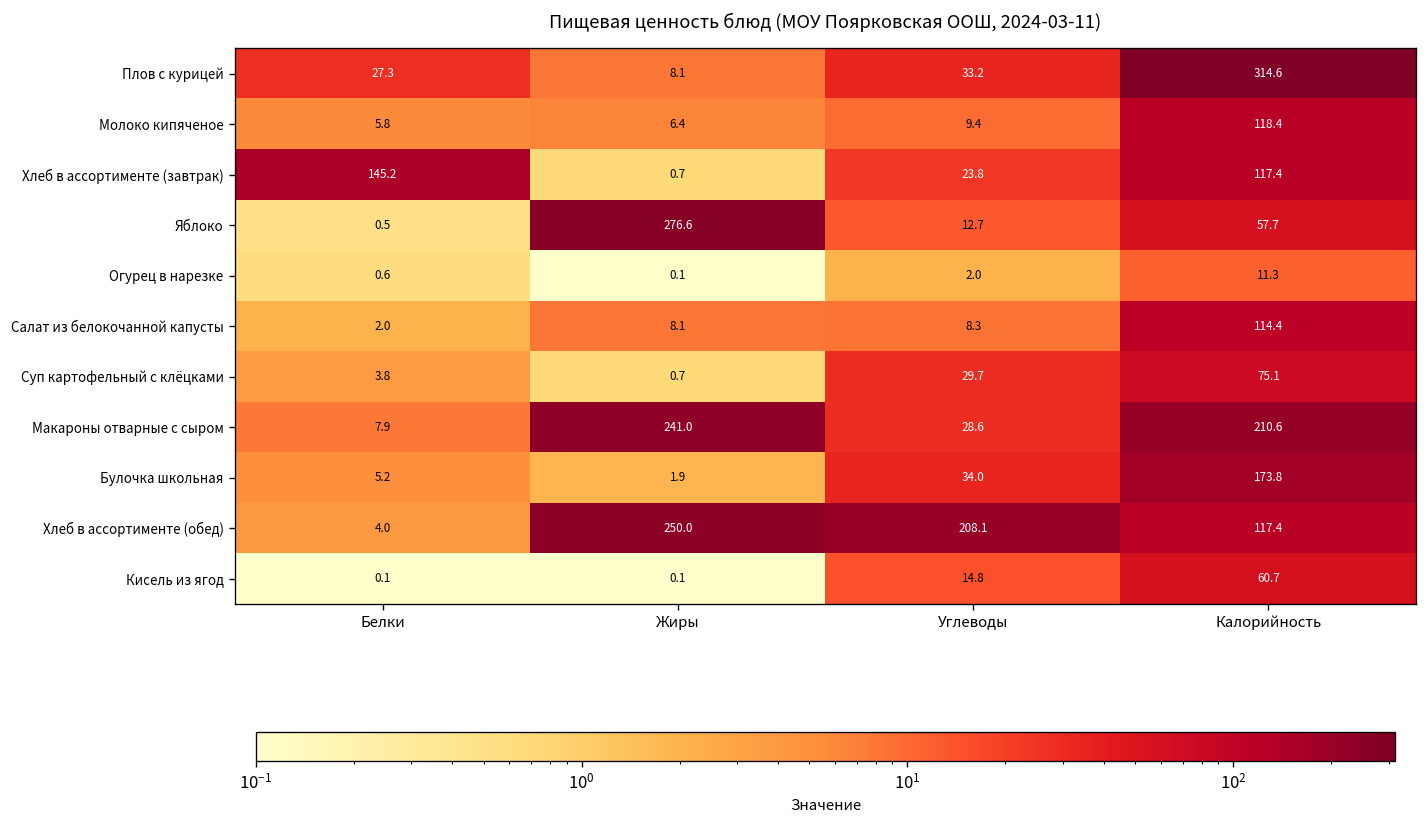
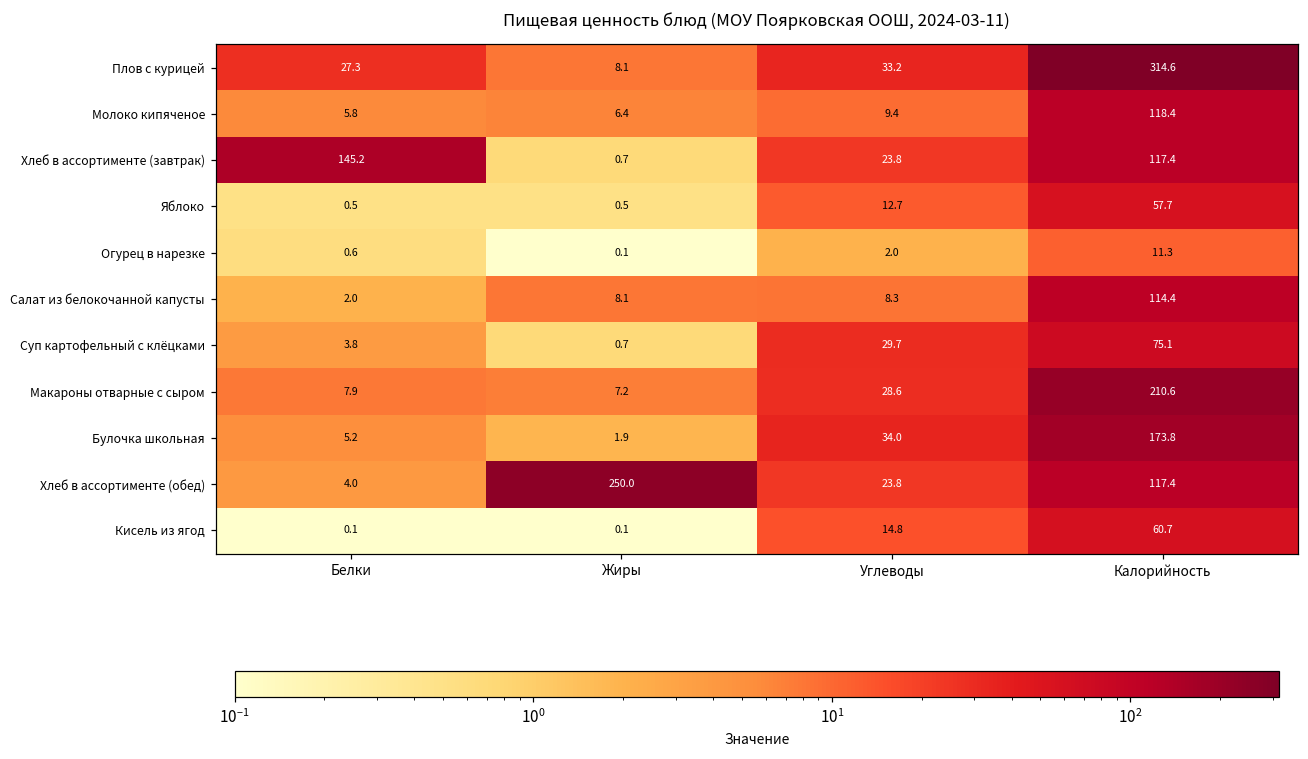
  {
    "Плов с курицей": {
      "Белки": 27.3,
      "Жиры": 8.1,
      "Углеводы": 33.2,
      "Калорийность": 314.6
    },
    "Молоко кипяченое": {
      "Белки": 5.8,
      "Жиры": 6.4,
      "Углеводы": 9.4,
      "Калорийность": 118.4
    },
    "Хлеб в ассортименте (завтрак)": {
      "Белки": 145.2,
      "Жиры": 0.7,
      "Углеводы": 23.8,
      "Калорийность": 117.4
    },
    "Яблоко": {
      "Белки": 0.5,
-     "Жиры": 276.6,
+     "Жиры": 0.5,
      "Углеводы": 12.7,
      "Калорийность": 57.7
    },
    "Огурец в нарезке": {
      "Белки": 0.6,
      "Жиры": 0.1,
      "Углеводы": 2.0,
      "Калорийность": 11.3
    },
    "Салат из белокочанной капусты": {
      "Белки": 2.0,
      "Жиры": 8.1,
      "Углеводы": 8.3,
      "Калорийность": 114.4
    },
    "Суп картофельный с клёцками": {
      "Белки": 3.8,
      "Жиры": 0.7,
      "Углеводы": 29.7,
      "Калорийность": 75.1
    },
    "Макароны отварные с сыром": {
      "Белки": 7.9,
-     "Жиры": 241.0,
+     "Жиры": 7.2,
      "Углеводы": 28.6,
      "Калорийность": 210.6
    },
    "Булочка школьная": {
      "Белки": 5.2,
      "Жиры": 1.9,
      "Углеводы": 34.0,
      "Калорийность": 173.8
    },
    "Хлеб в ассортименте (обед)": {
      "Белки": 4.0,
      "Жиры": 250.0,
-     "Углеводы": 208.1,
+     "Углеводы": 23.8,
      "Калорийность": 117.4
    },
    "Кисель из ягод": {
      "Белки": 0.1,
      "Жиры": 0.1,
      "Углеводы": 14.8,
      "Калорийность": 60.7
    }
  }
